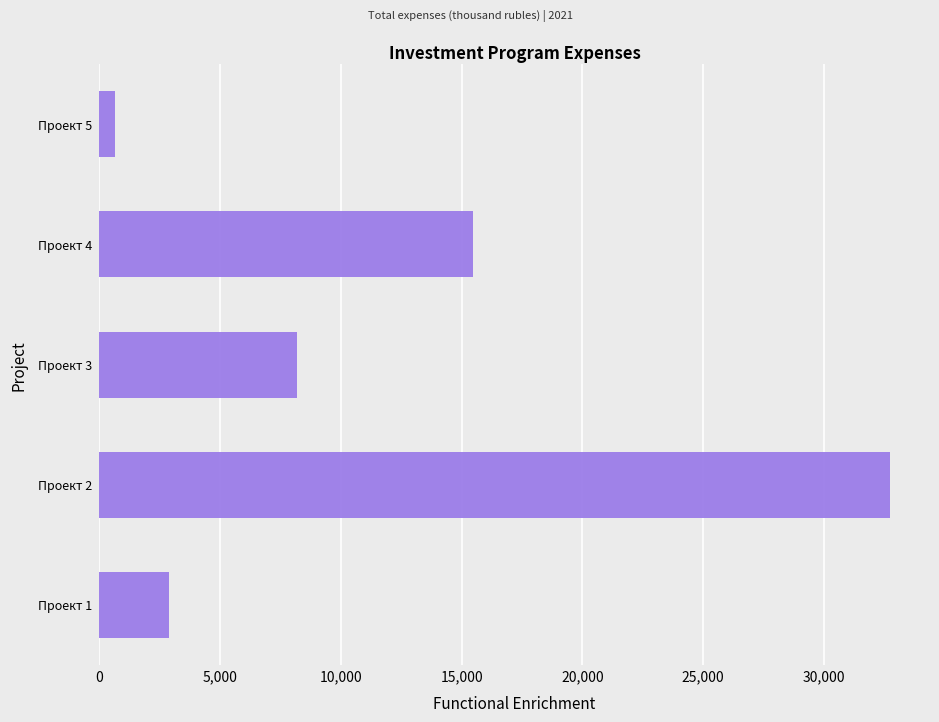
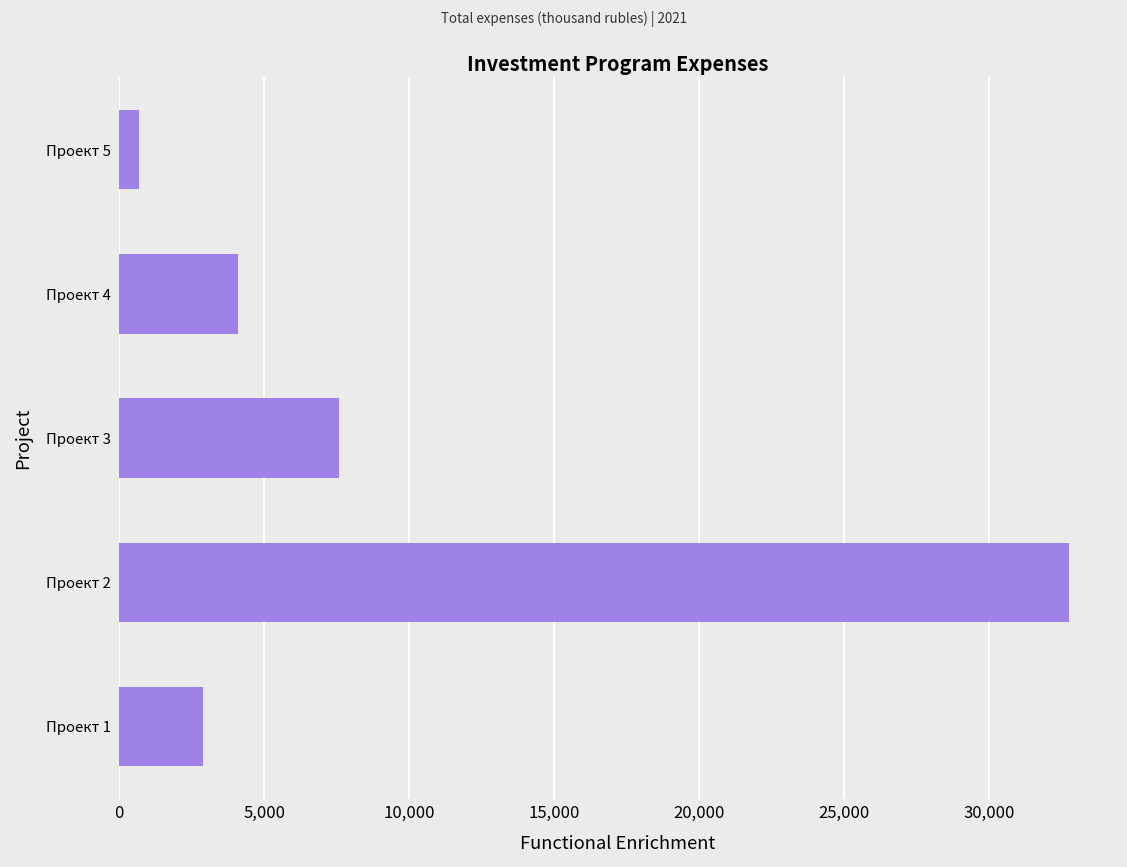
  {
    "Проект 5": "700",
-   "Проект 4": "15,500",
-   "Проект 3": "8,200",
+   "Проект 4": "4,100",
+   "Проект 3": "7,600",
    "Проект 2": "32,800",
    "Проект 1": "2,900"
  }
